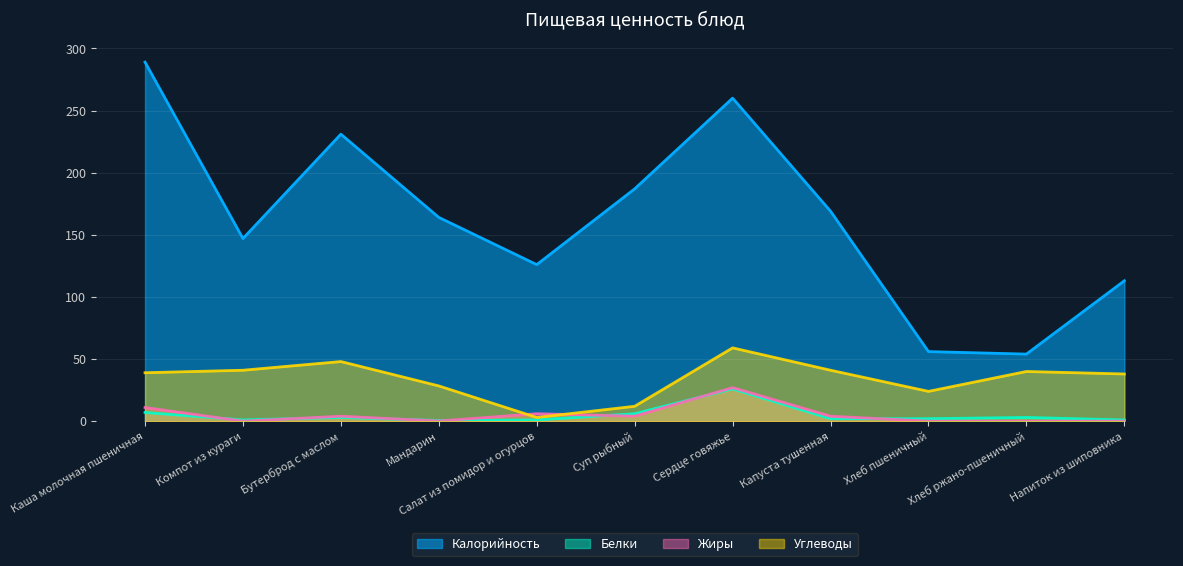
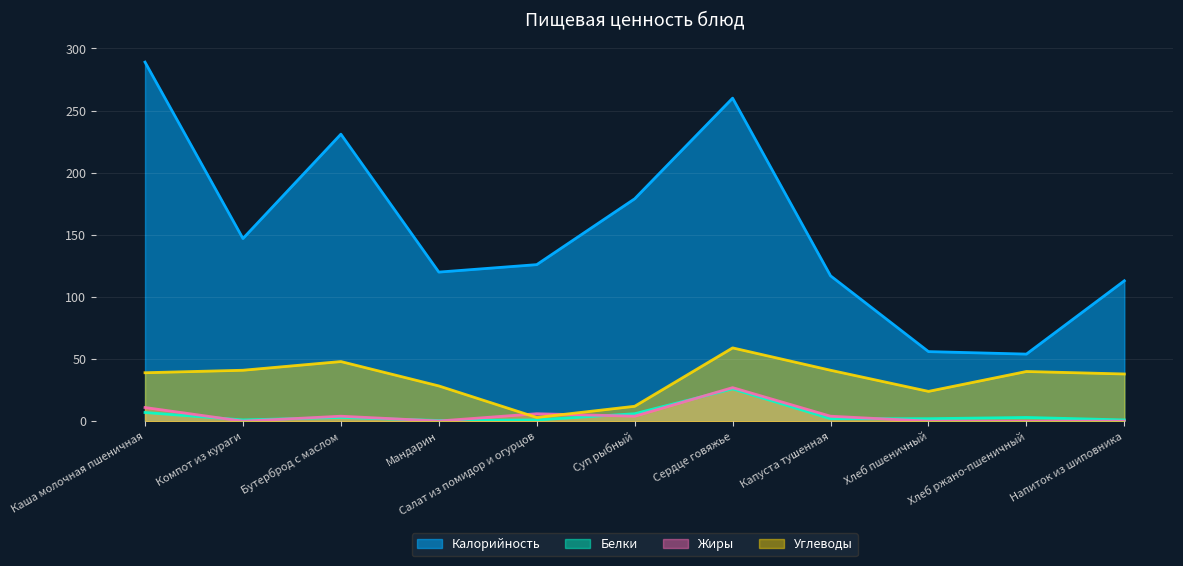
  {
    "Калорийность": {
      "Каша молочная пшеничная": 289,
      "Компот из кураги": 147,
      "Бутерброд с маслом": 231,
-     "Мандарин": 164,
+     "Мандарин": 120,
      "Салат из помидор и огурцов": 126,
-     "Суп рыбный": 187,
+     "Суп рыбный": 179,
      "Сердце говяжье": 260,
-     "Капуста тушенная": 169,
+     "Капуста тушенная": 117,
      "Хлеб пшеничный": 56,
      "Хлеб ржано-пшеничный": 54,
      "Напиток из шиповника": 113
    },
    "Белки": {
      "Каша молочная пшеничная": 7,
      "Хлеб ржано-пшеничный": 3
    },
    "Жиры": {
      "Каша молочная пшеничная": 11,
      "Салат из помидор и огурцов": 6,
      "Хлеб ржано-пшеничный": 0
    },
    "Углеводы": {
      "Каша молочная пшеничная": 39,
      "Компот из кураги": 41,
      "Бутерброд с маслом": 48,
      "Мандарин": 28,
      "Суп рыбный": 12,
      "Сердце говяжье": 59,
      "Капуста тушенная": 41,
      "Хлеб пшеничный": 24,
      "Хлеб ржано-пшеничный": 40,
      "Напиток из шиповника": 38
    }
  }
